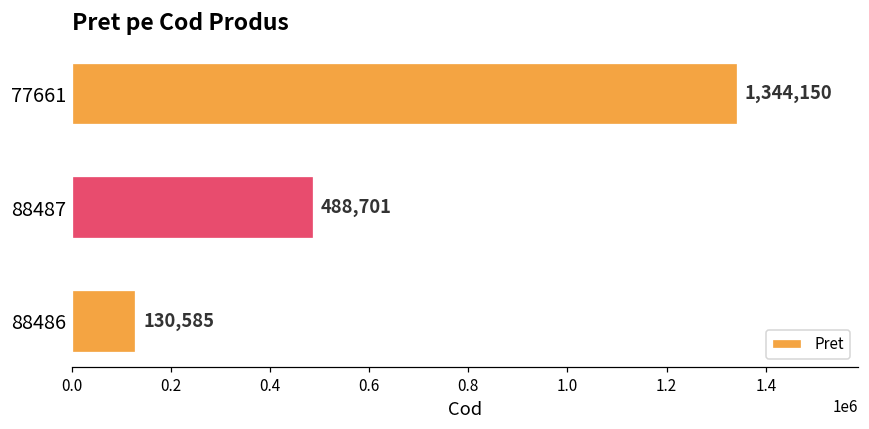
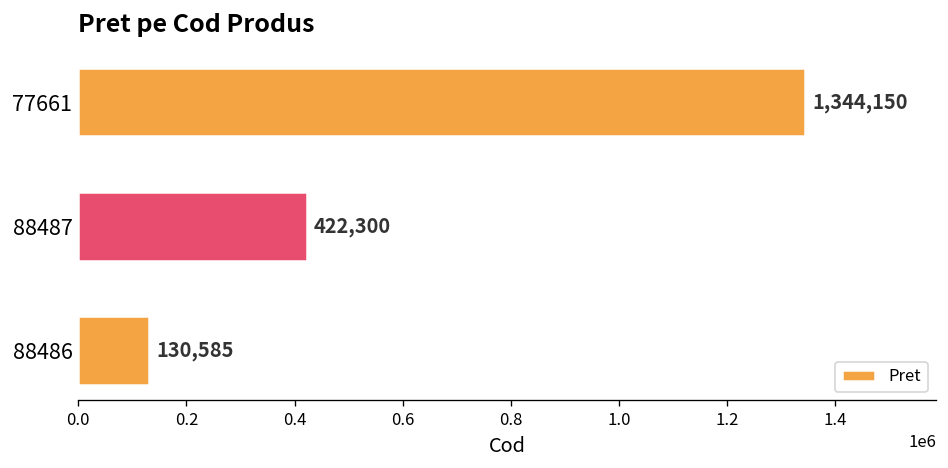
  {
    "77661": "1,344,150",
-   "88487": "488,701",
+   "88487": "422,300",
    "88486": "130,585"
  }
